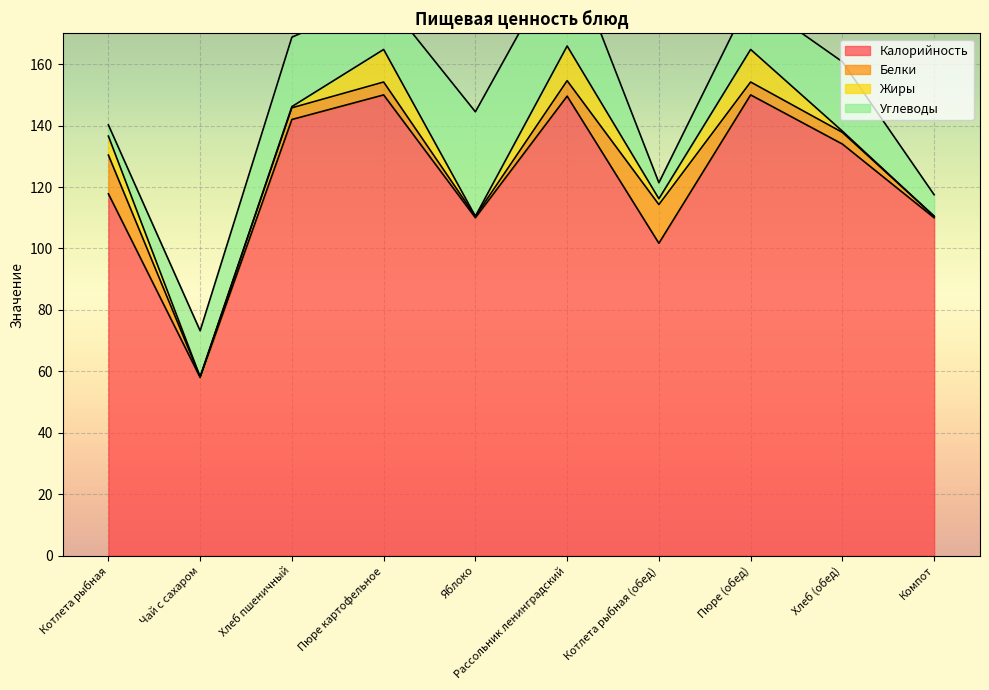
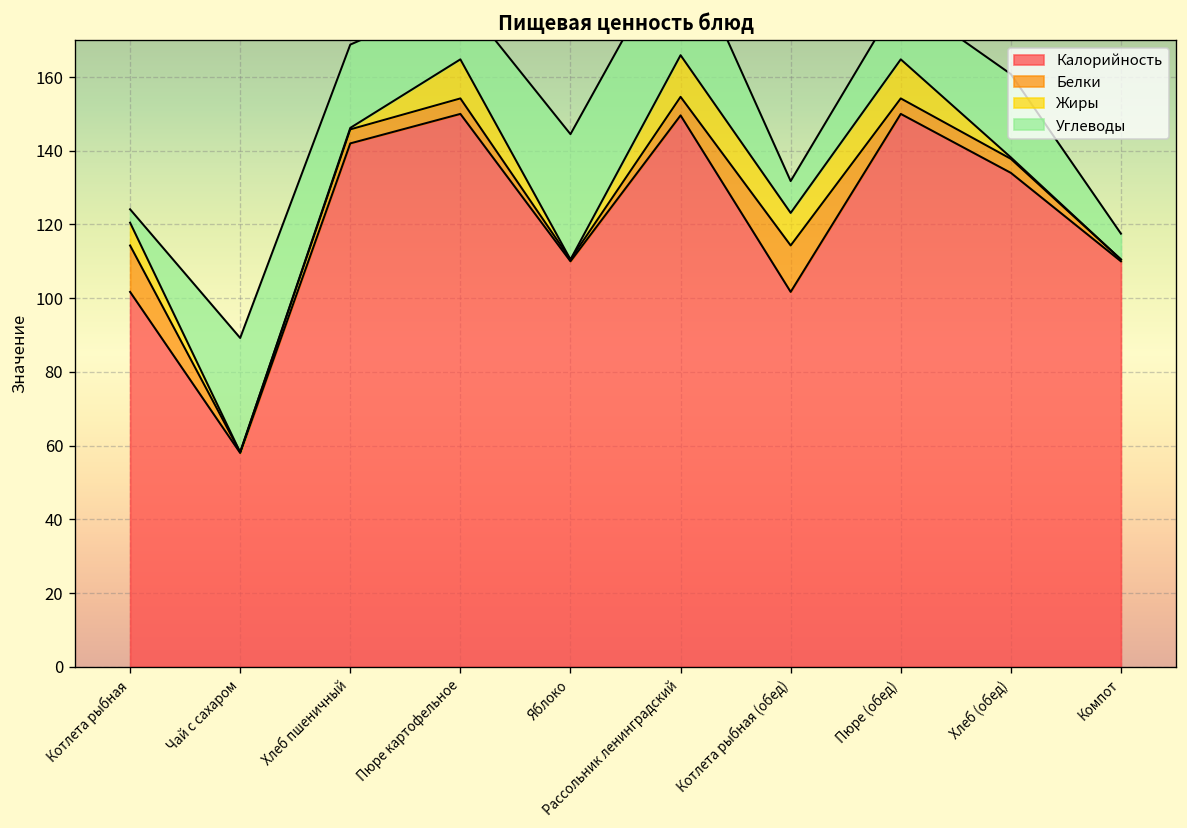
  {
    "Калорийность": {
-     "Котлета рыбная": 118,
+     "Котлета рыбная": 102,
      "Хлеб пшеничный": 142,
      "Пюре картофельное": 150,
      "Рассольник ленинградский": 150,
      "Котлета рыбная (обед)": 102,
      "Пюре (обед)": 150,
      "Хлеб (обед)": 134
    },
    "Белки": {
      "Котлета рыбная": 13,
      "Пюре картофельное": 4,
      "Рассольник ленинградский": 5,
      "Котлета рыбная (обед)": 13,
      "Пюре (обед)": 4
    },
    "Жиры": {
      "Котлета рыбная": 6,
      "Пюре картофельное": 11,
      "Рассольник ленинградский": 11,
-     "Котлета рыбная (обед)": 2,
+     "Котлета рыбная (обед)": 9,
      "Пюре (обед)": 11
    },
    "Углеводы": {
      "Котлета рыбная": 4,
-     "Чай с сахаром": 15,
+     "Чай с сахаром": 31,
      "Хлеб пшеничный": 23,
      "Яблоко": 34,
-     "Котлета рыбная (обед)": 5,
+     "Котлета рыбная (обед)": 9,
      "Компот": 7
    }
  }
